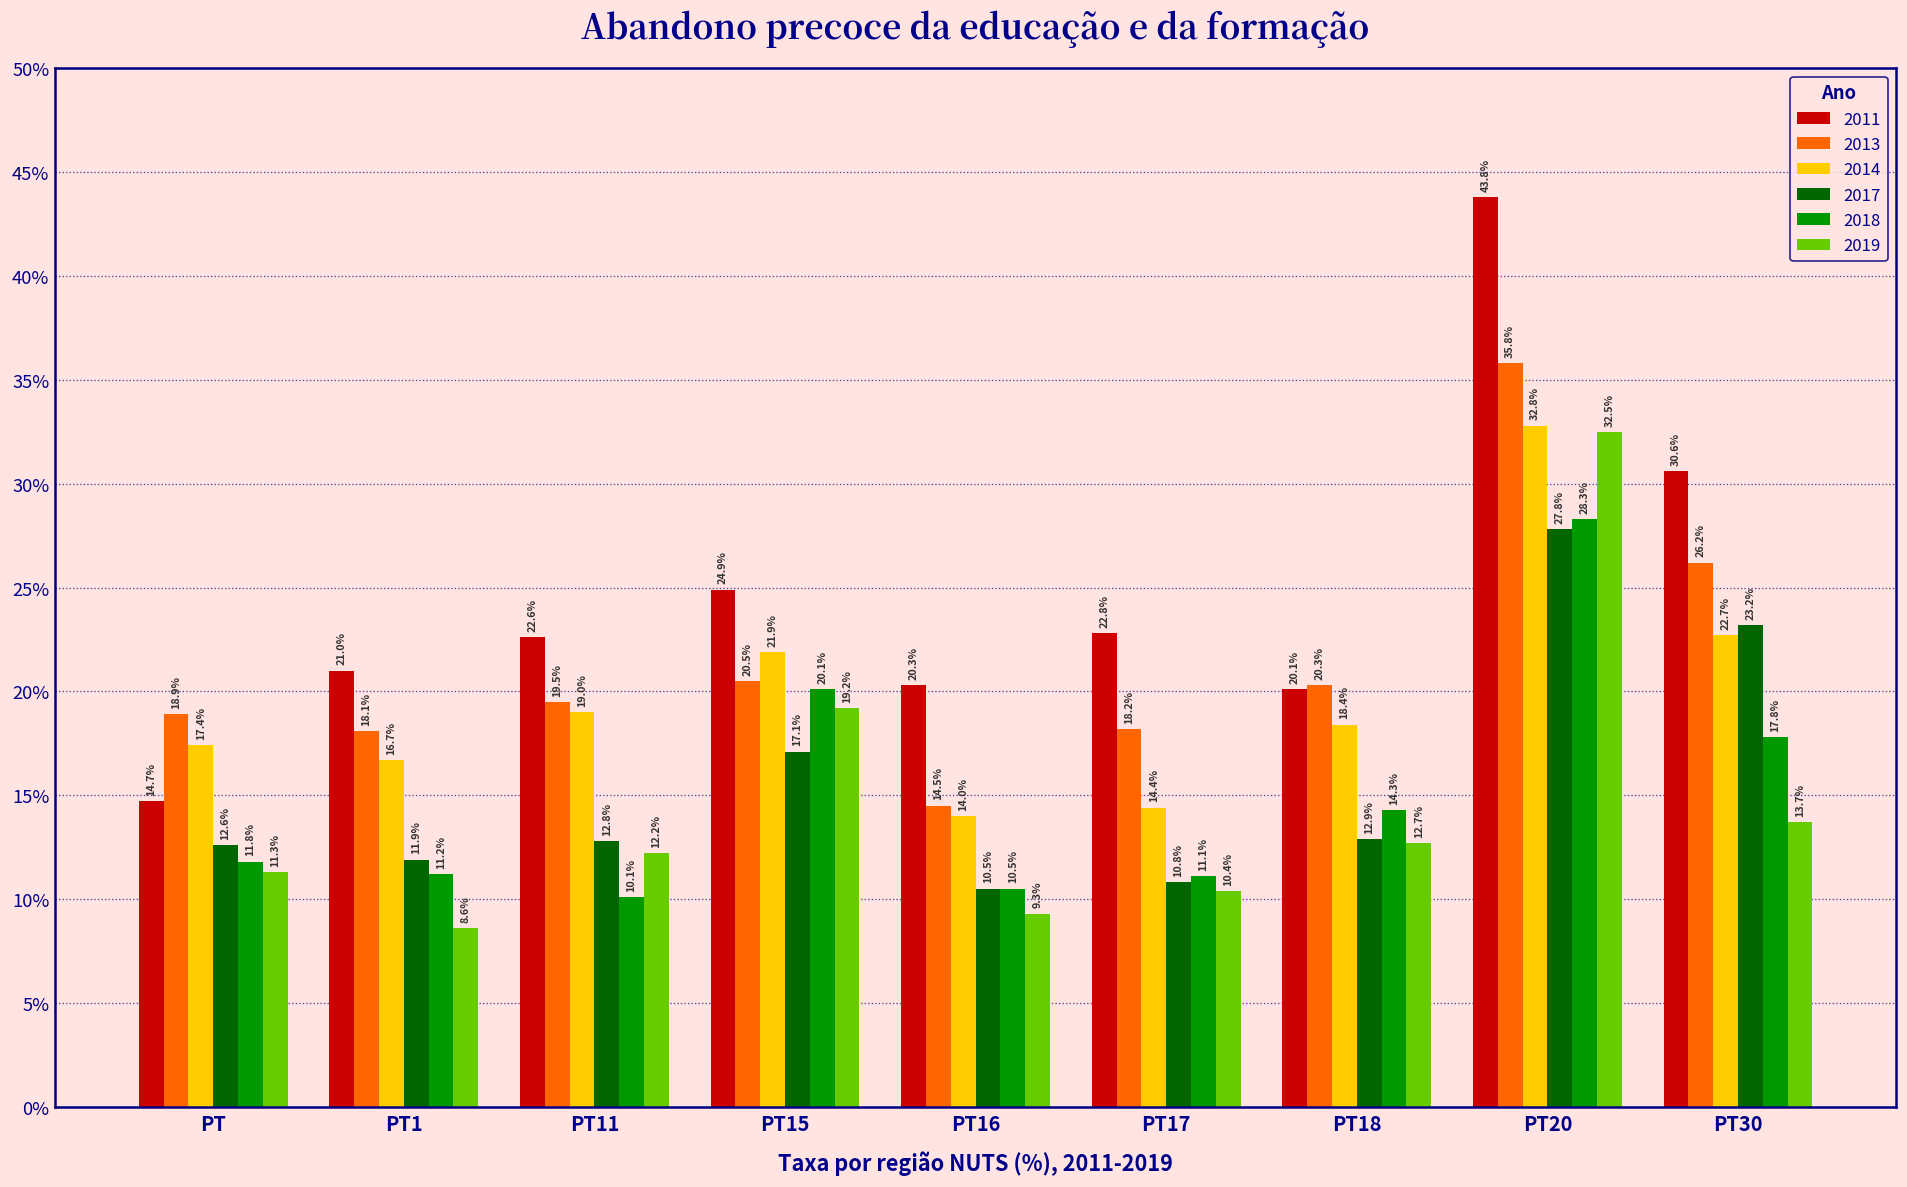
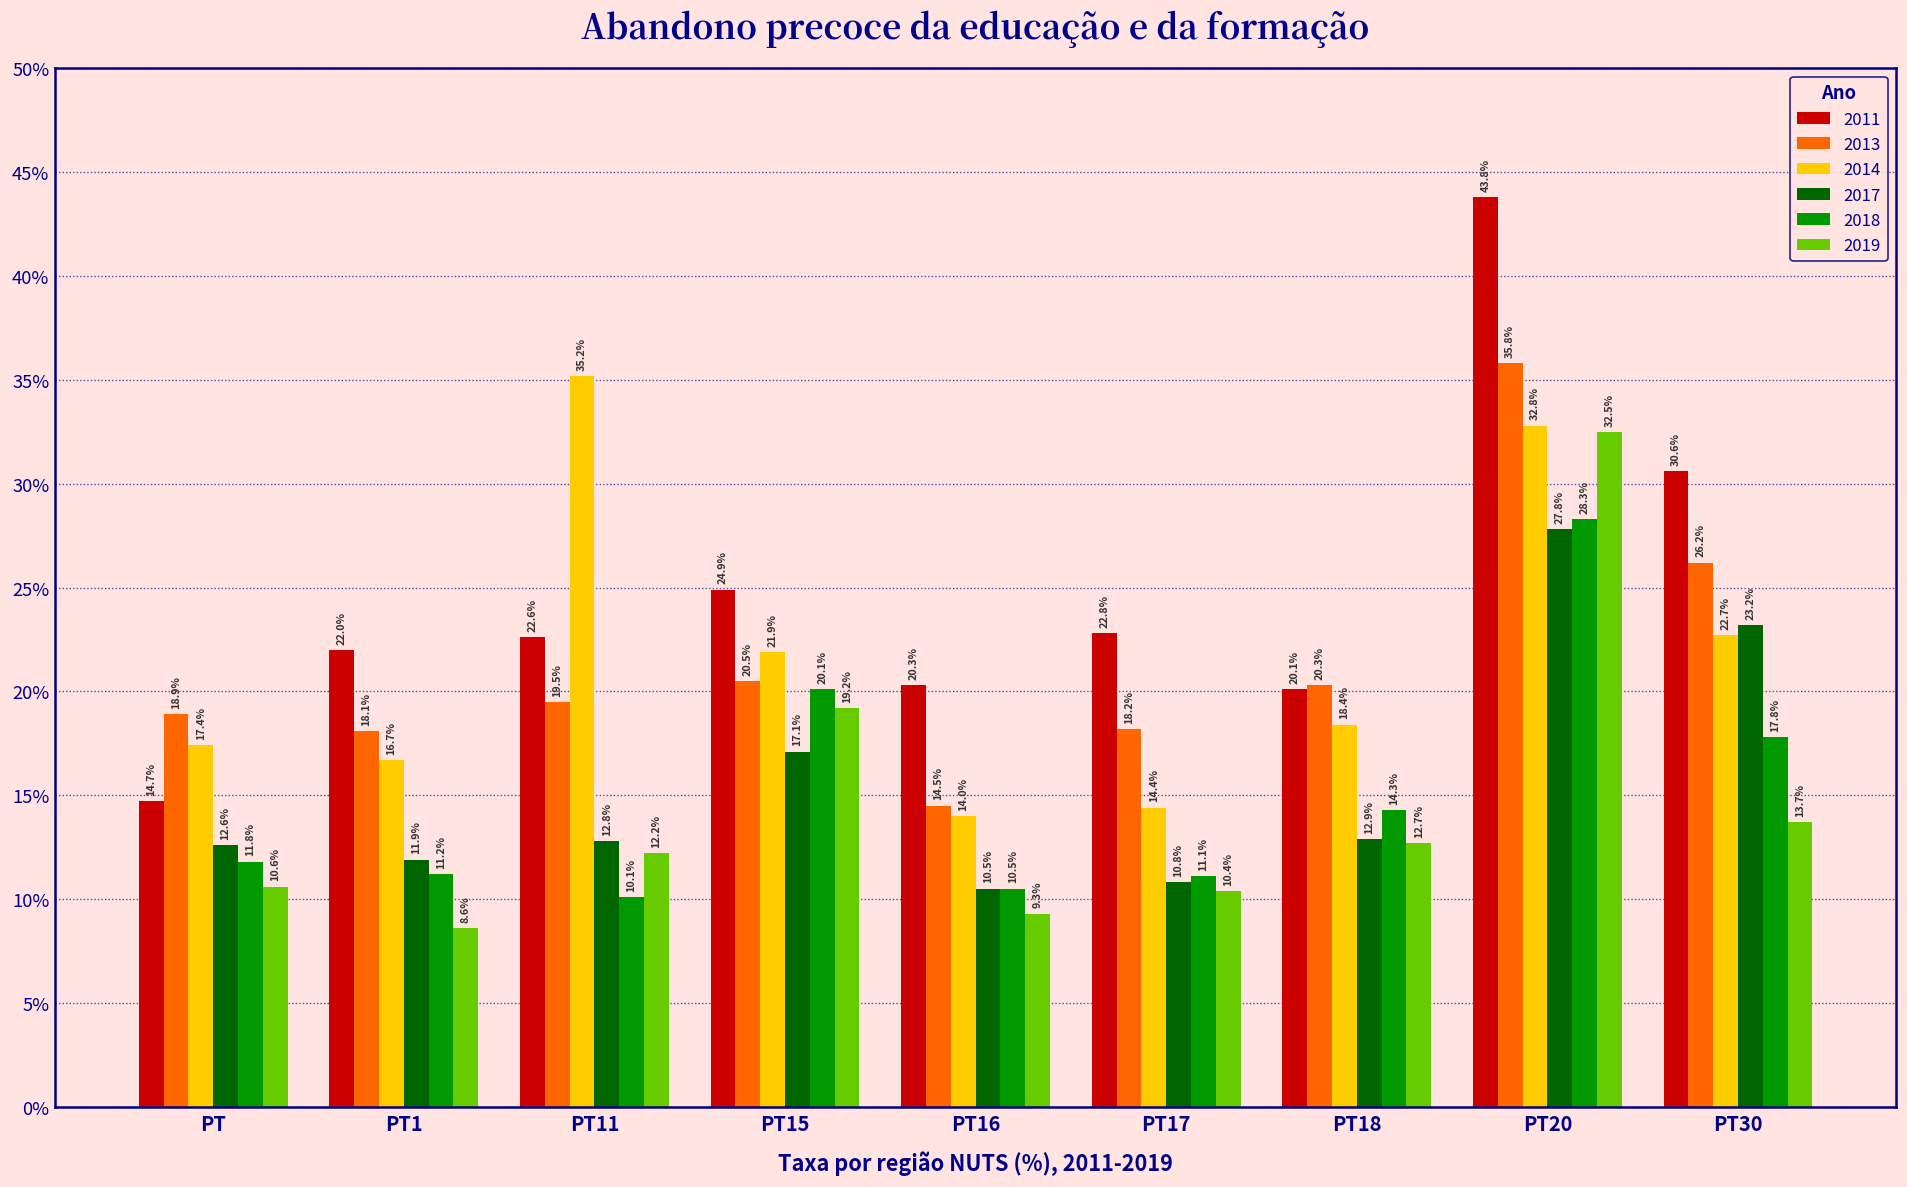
  {
    "2011": {
      "PT": "14.7%",
-     "PT1": "21.0%",
+     "PT1": "22.0%",
      "PT11": "22.6%",
      "PT15": "24.9%",
      "PT16": "20.3%",
      "PT17": "22.8%",
      "PT18": "20.1%",
      "PT20": "43.8%",
      "PT30": "30.6%"
    },
    "2013": {
      "PT": "18.9%",
      "PT1": "18.1%",
      "PT11": "19.5%",
      "PT15": "20.5%",
      "PT16": "14.5%",
      "PT17": "18.2%",
      "PT18": "20.3%",
      "PT20": "35.8%",
      "PT30": "26.2%"
    },
    "2014": {
      "PT": "17.4%",
      "PT1": "16.7%",
-     "PT11": "19.0%",
+     "PT11": "35.2%",
      "PT15": "21.9%",
      "PT16": "14.0%",
      "PT17": "14.4%",
      "PT18": "18.4%",
      "PT20": "32.8%",
      "PT30": "22.7%"
    },
    "2019": {
-     "PT": "11.3%",
+     "PT": "10.6%",
      "PT1": "8.6%",
      "PT11": "12.2%",
      "PT15": "19.2%",
      "PT16": "9.3%",
      "PT17": "10.4%",
      "PT18": "12.7%",
      "PT20": "32.5%",
      "PT30": "13.7%"
    }
  }
